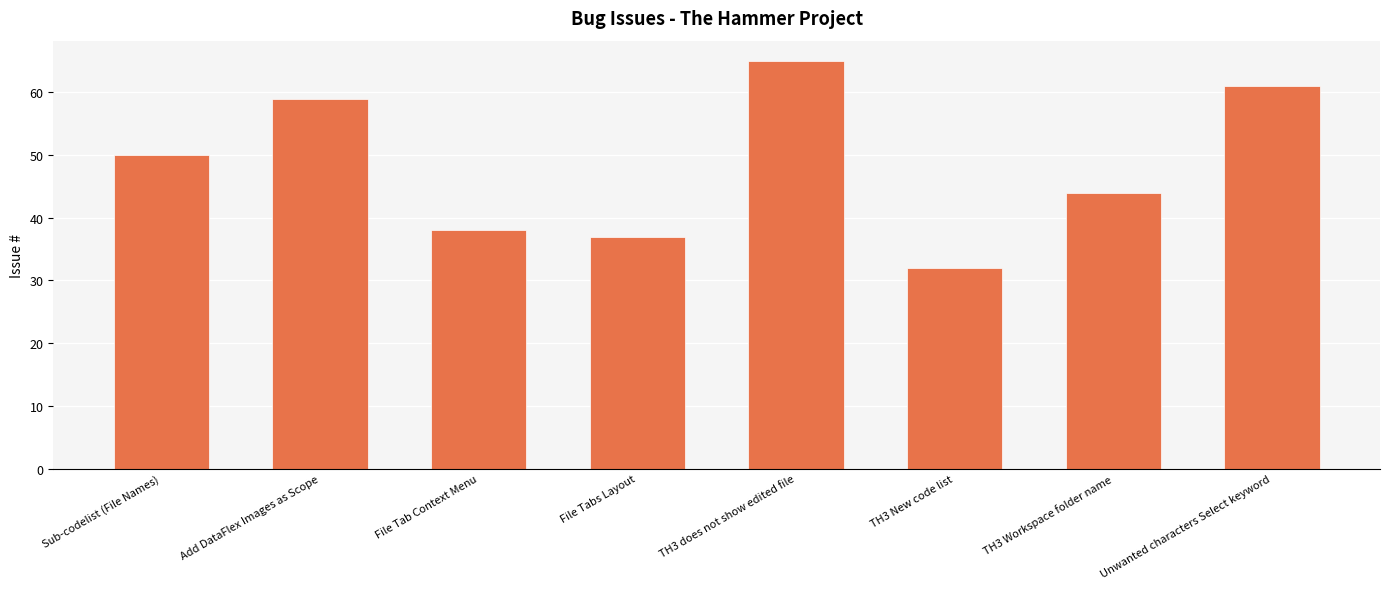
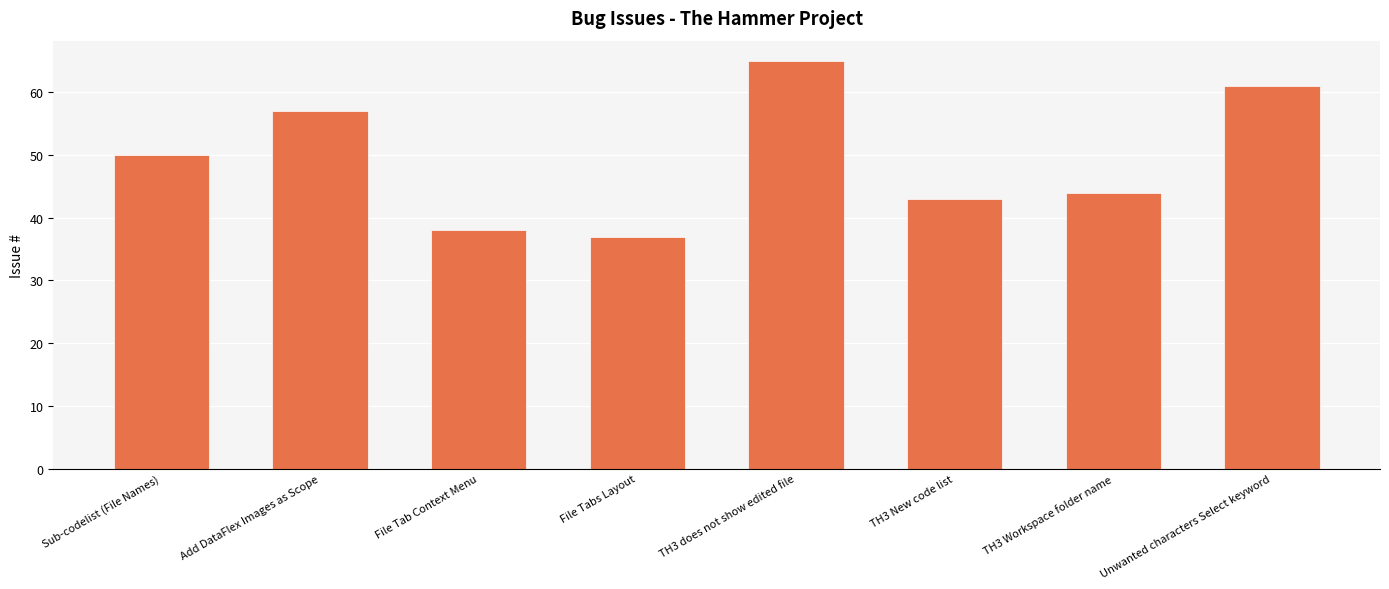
  {
    "Sub-codelist (File Names)": 50,
-   "Add DataFlex Images as Scope": 59,
+   "Add DataFlex Images as Scope": 57,
    "File Tab Context Menu": 38,
    "File Tabs Layout": 37,
    "TH3 does not show edited file": 65,
-   "TH3 New code list": 32,
+   "TH3 New code list": 43,
    "TH3 Workspace folder name": 44,
    "Unwanted characters Select keyword": 61
  }
